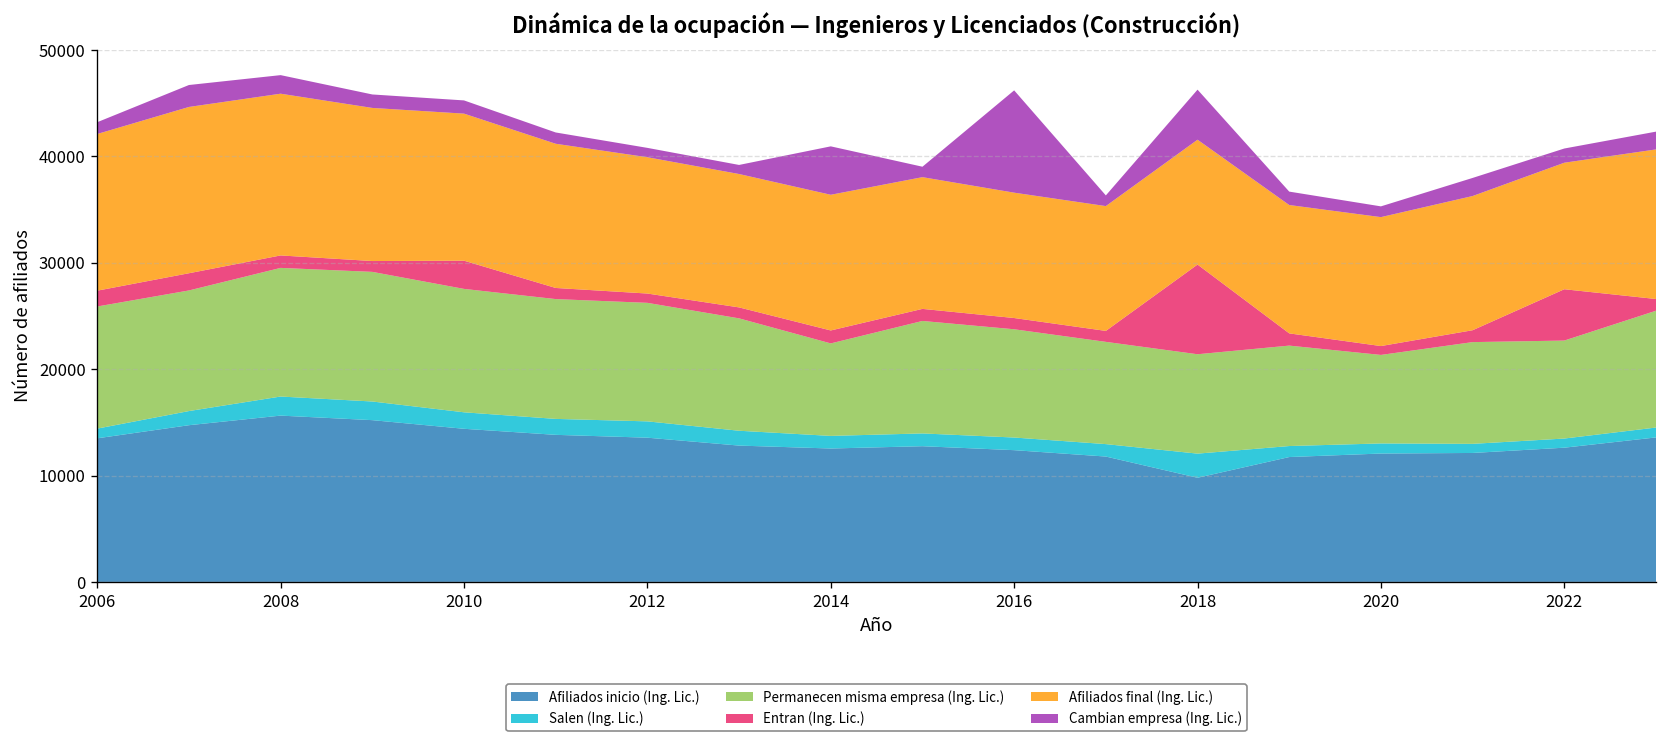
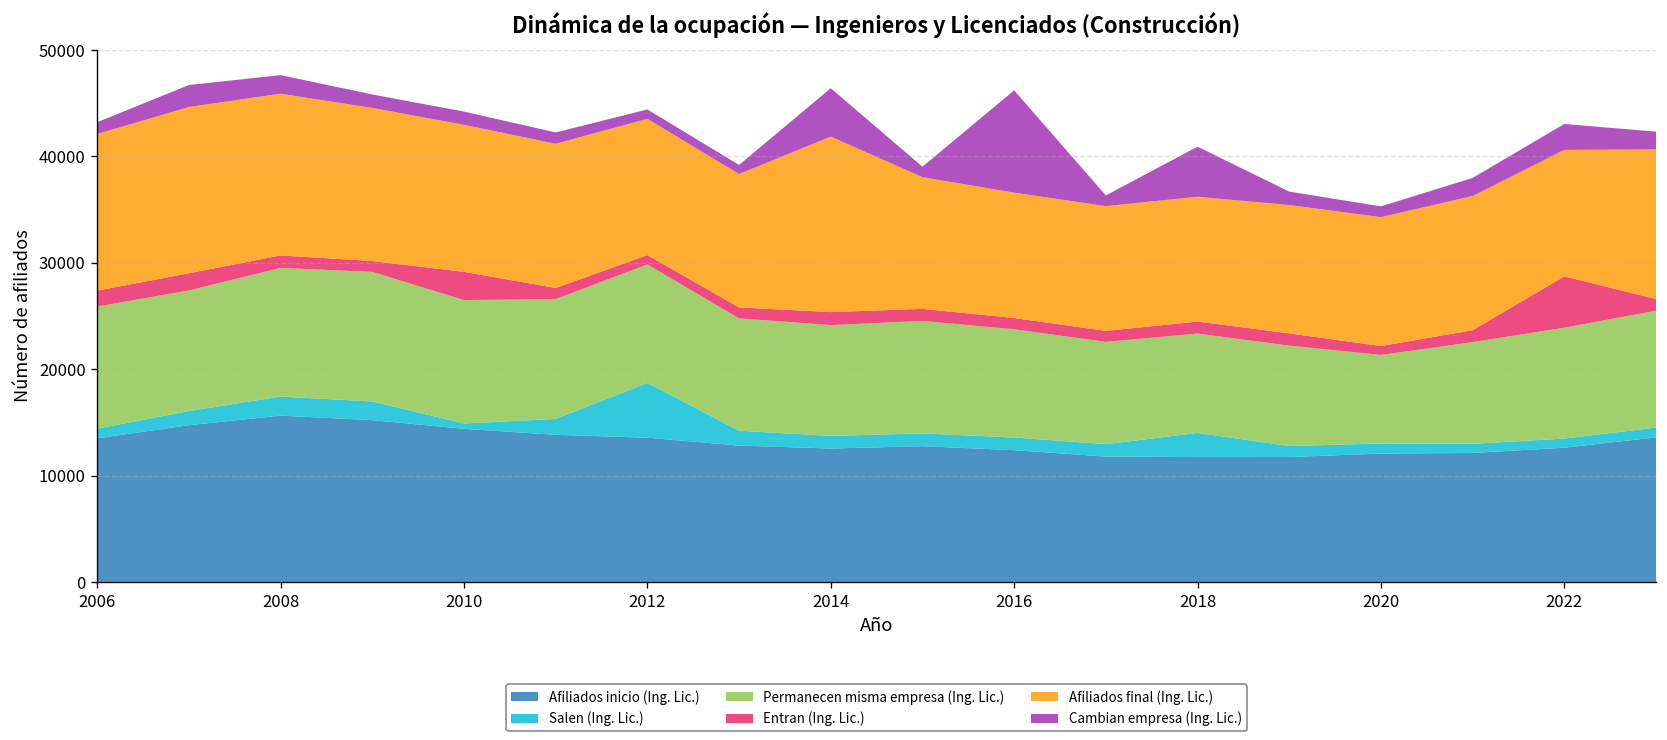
  {
    "Afiliados inicio (Ing. Lic.)": {
      "2006": 14000,
      "2008": 16000,
      "2010": 14000,
      "2012": 14000,
      "2014": 13000,
      "2016": 12000,
-     "2018": 10000,
+     "2018": 12000,
      "2020": 12000,
      "2022": 13000
    },
    "Salen (Ing. Lic.)": {
      "2006": 1000,
      "2008": 2000,
-     "2010": 2000,
-     "2012": 2000,
+     "2010": 0,
+     "2012": 5000,
      "2014": 1000,
      "2016": 1000,
      "2018": 2000,
      "2020": 1000,
      "2022": 1000
    },
    "Permanecen misma empresa (Ing. Lic.)": {
      "2006": 11000,
      "2008": 12000,
      "2010": 12000,
      "2012": 11000,
-     "2014": 9000,
+     "2014": 10000,
      "2016": 10000,
      "2018": 9000,
      "2020": 8000,
-     "2022": 9000
+     "2022": 10000
    },
    "Entran (Ing. Lic.)": {
      "2006": 1000,
      "2008": 1000,
      "2010": 3000,
      "2012": 1000,
      "2014": 1000,
      "2016": 1000,
-     "2018": 8000,
+     "2018": 1000,
      "2020": 1000,
      "2022": 5000
    },
    "Afiliados final (Ing. Lic.)": {
      "2006": 15000,
      "2008": 15000,
      "2010": 14000,
      "2012": 13000,
-     "2014": 13000,
+     "2014": 16000,
      "2016": 12000,
      "2018": 12000,
      "2020": 12000,
      "2022": 12000
    },
    "Cambian empresa (Ing. Lic.)": {
      "2006": 1000,
      "2008": 2000,
      "2010": 1000,
      "2012": 1000,
      "2014": 5000,
      "2016": 10000,
      "2018": 5000,
      "2020": 1000,
-     "2022": 1000
+     "2022": 2000
    }
  }
